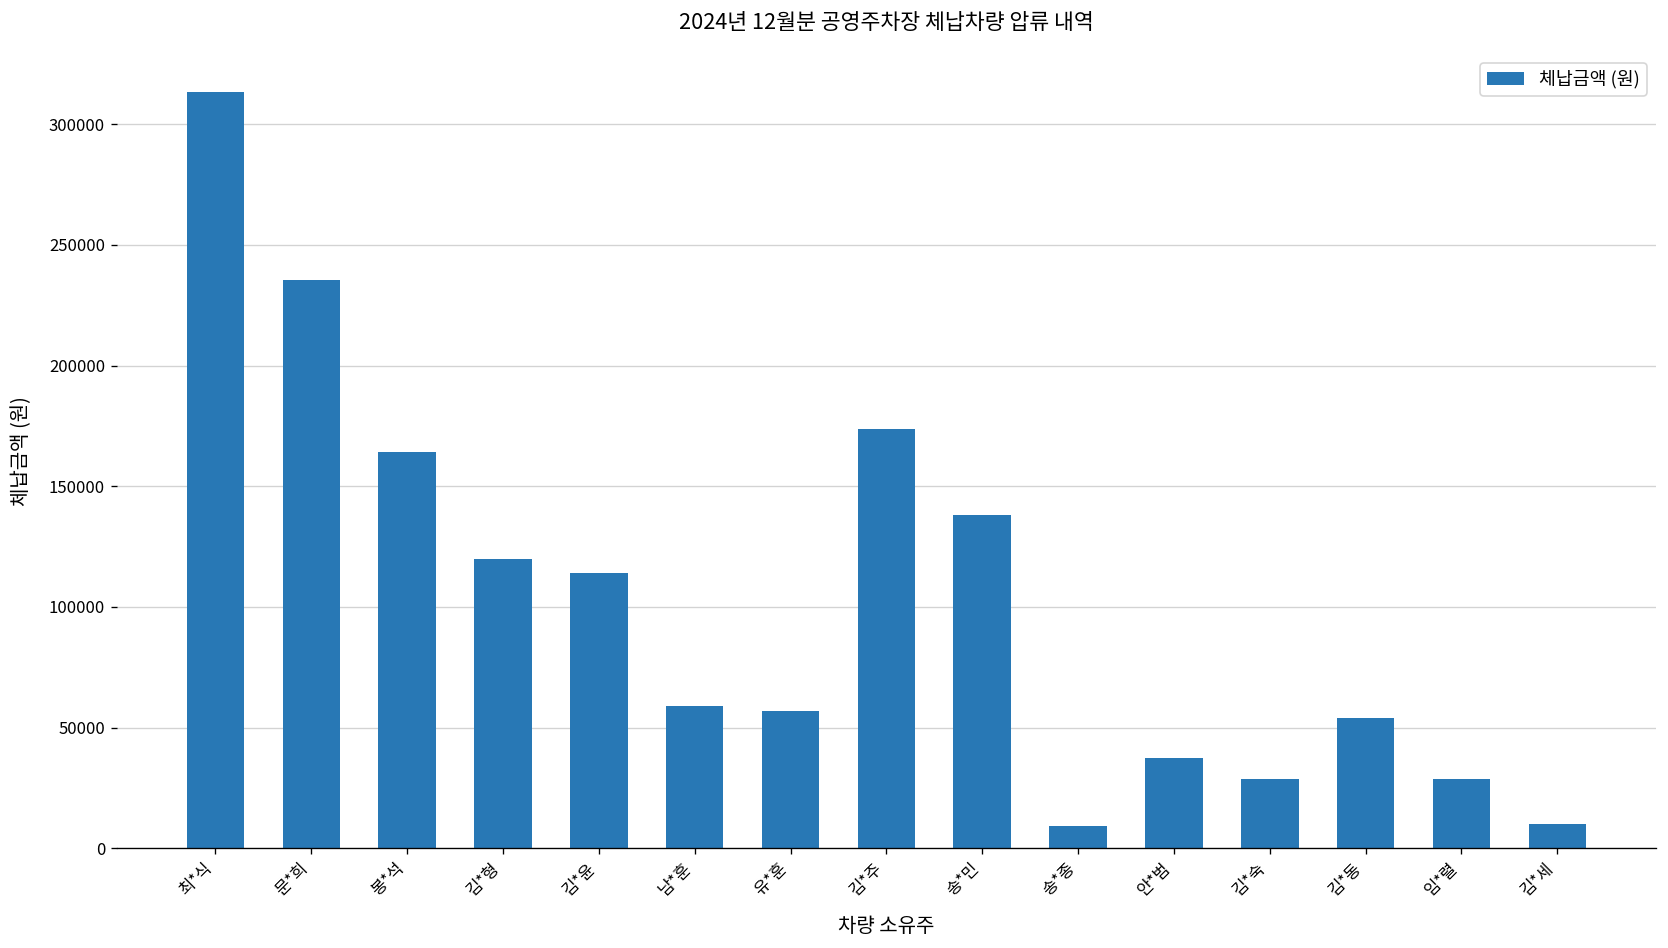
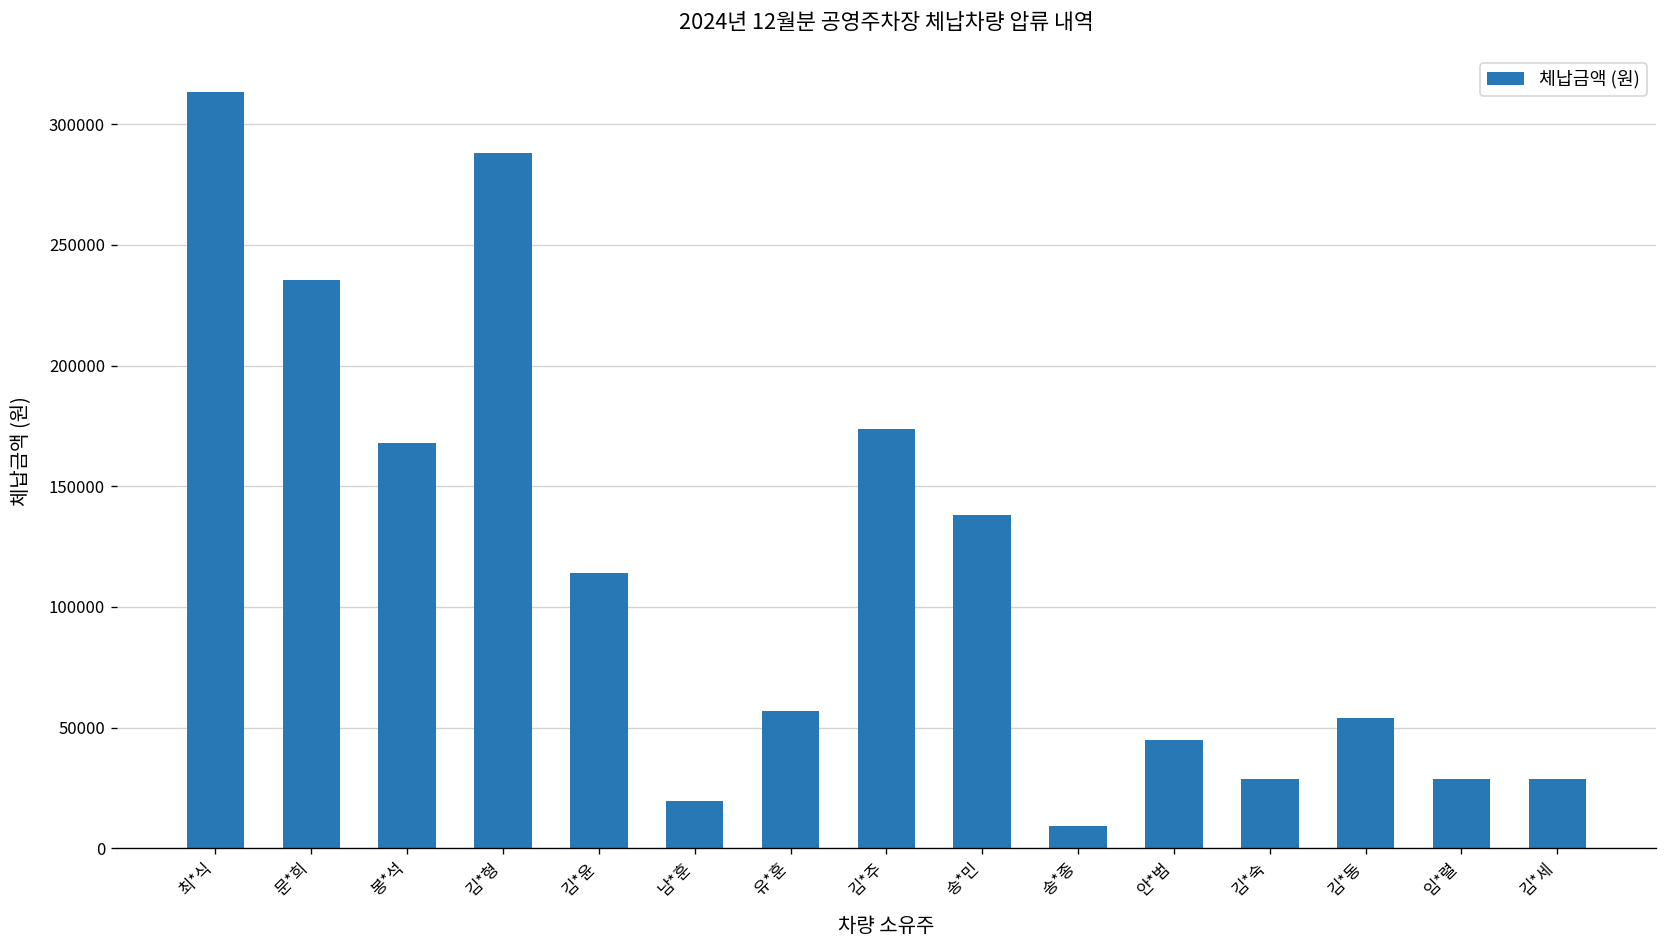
  {
    "최*식": 314000,
    "문*희": 235000,
-   "봉*석": 164000,
-   "김*형": 120000,
+   "봉*석": 168000,
+   "김*형": 288000,
    "김*윤": 114000,
-   "남*훈": 59000,
+   "남*훈": 19000,
    "유*훈": 57000,
    "김*주": 174000,
    "송*민": 138000,
    "송*종": 9000,
-   "안*범": 37000,
+   "안*범": 45000,
    "김*숙": 29000,
    "김*동": 54000,
    "임*렬": 29000,
-   "김*세": 10000
+   "김*세": 29000
  }
